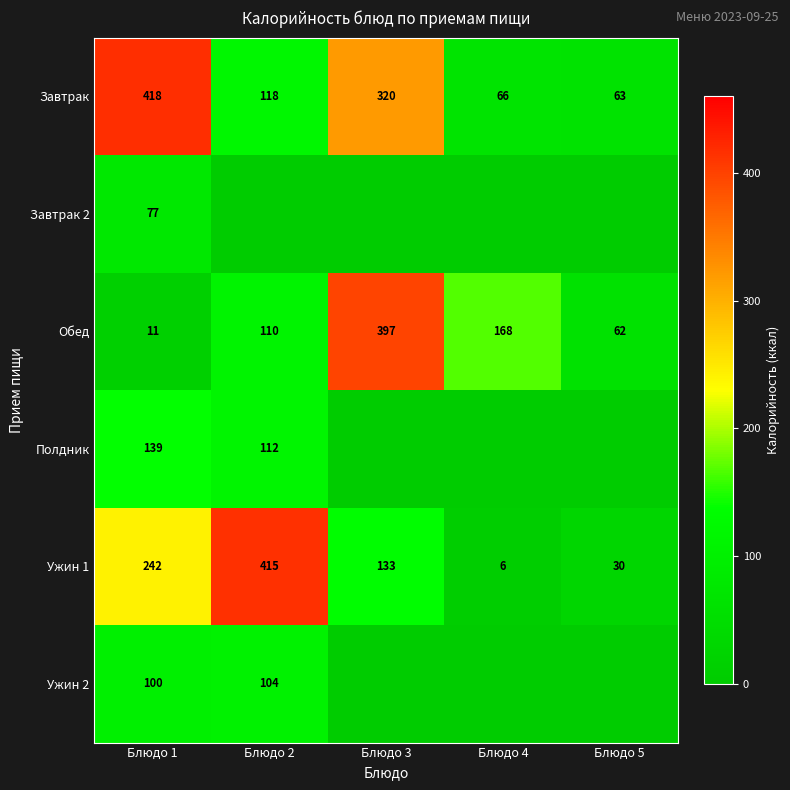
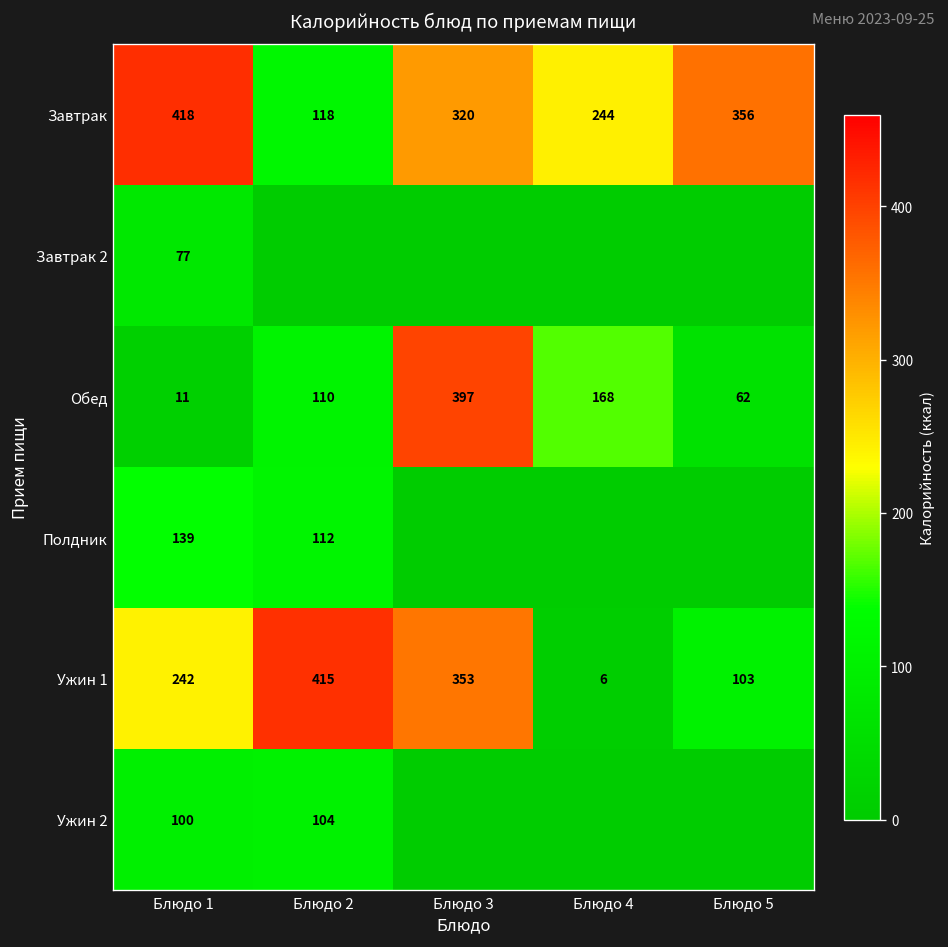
  {
    "Завтрак": {
      "Блюдо 1": 418,
      "Блюдо 2": 118,
      "Блюдо 3": 320,
-     "Блюдо 4": 66,
-     "Блюдо 5": 63
+     "Блюдо 4": 244,
+     "Блюдо 5": 356
    },
    "Завтрак 2": {
      "Блюдо 1": 77
    },
    "Обед": {
      "Блюдо 1": 11,
      "Блюдо 2": 110,
      "Блюдо 3": 397,
      "Блюдо 4": 168,
      "Блюдо 5": 62
    },
    "Полдник": {
      "Блюдо 1": 139,
      "Блюдо 2": 112
    },
    "Ужин 1": {
      "Блюдо 1": 242,
      "Блюдо 2": 415,
-     "Блюдо 3": 133,
+     "Блюдо 3": 353,
      "Блюдо 4": 6,
-     "Блюдо 5": 30
+     "Блюдо 5": 103
    },
    "Ужин 2": {
      "Блюдо 1": 100,
      "Блюдо 2": 104
    }
  }
